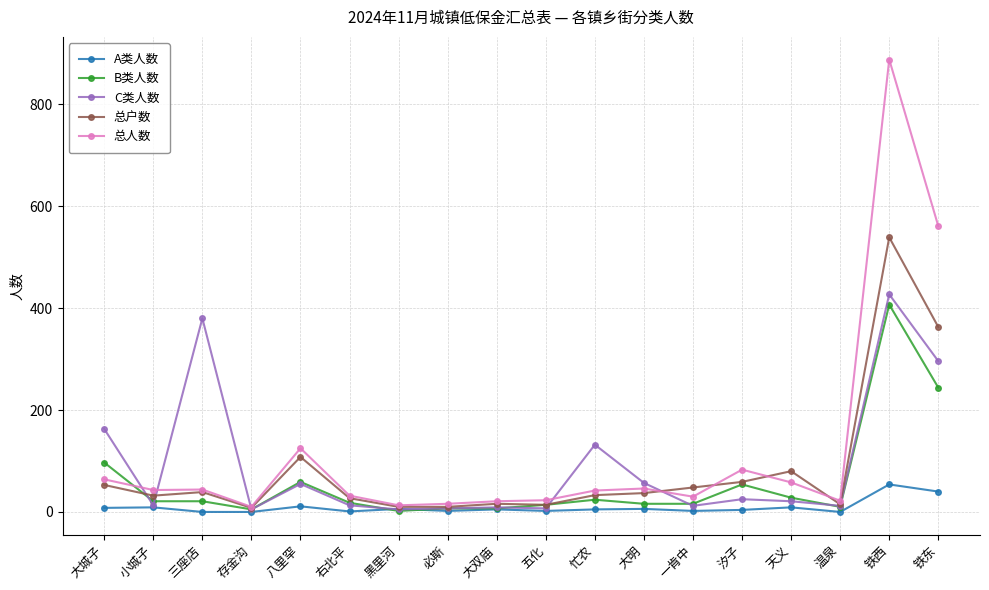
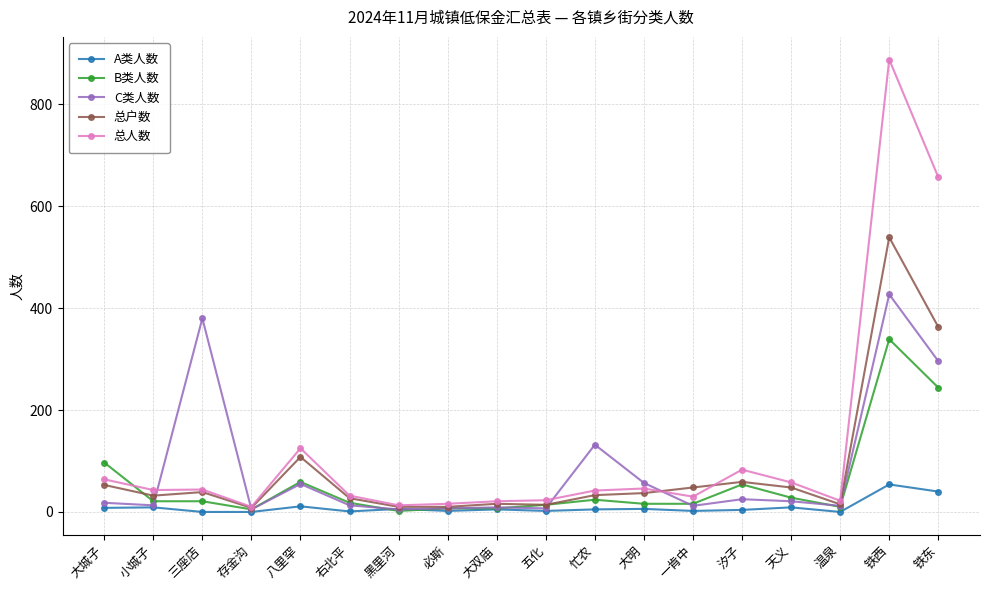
  {
    "A类人数": {
      "大城子": 10,
      "三座店": 0,
      "八里罕": 10,
      "右北平": 0,
      "忙农": 10,
      "大明": 10,
      "一肯中": 0,
      "汐子": 0,
      "天义": 10,
      "温泉": 0,
      "铁西": 50,
      "铁东": 40
    },
    "B类人数": {
      "大城子": 100,
      "小城子": 20,
      "三座店": 20,
      "忙农": 20,
      "大明": 20,
      "天义": 30,
-     "铁西": 410,
+     "铁西": 340,
      "铁东": 240
    },
    "C类人数": {
-     "大城子": 160,
+     "大城子": 20,
      "三座店": 380,
      "忙农": 130,
      "大明": 60,
      "汐子": 30,
      "天义": 20,
      "铁西": 430,
      "铁东": 300
    },
    "总户数": {
      "大城子": 50,
      "小城子": 30,
      "三座店": 40,
      "八里罕": 110,
      "右北平": 30,
      "大双庙": 20,
      "忙农": 30,
      "大明": 40,
      "一肯中": 50,
-     "天义": 80,
+     "天义": 50,
      "铁西": 540,
      "铁东": 360
    },
    "总人数": {
      "大城子": 60,
      "小城子": 40,
      "三座店": 40,
      "八里罕": 130,
      "右北平": 30,
      "必斯": 20,
      "大双庙": 20,
      "五化": 20,
      "忙农": 40,
      "大明": 50,
      "一肯中": 30,
      "汐子": 80,
      "天义": 60,
      "温泉": 20,
      "铁西": 890,
-     "铁东": 560
+     "铁东": 660
    }
  }
